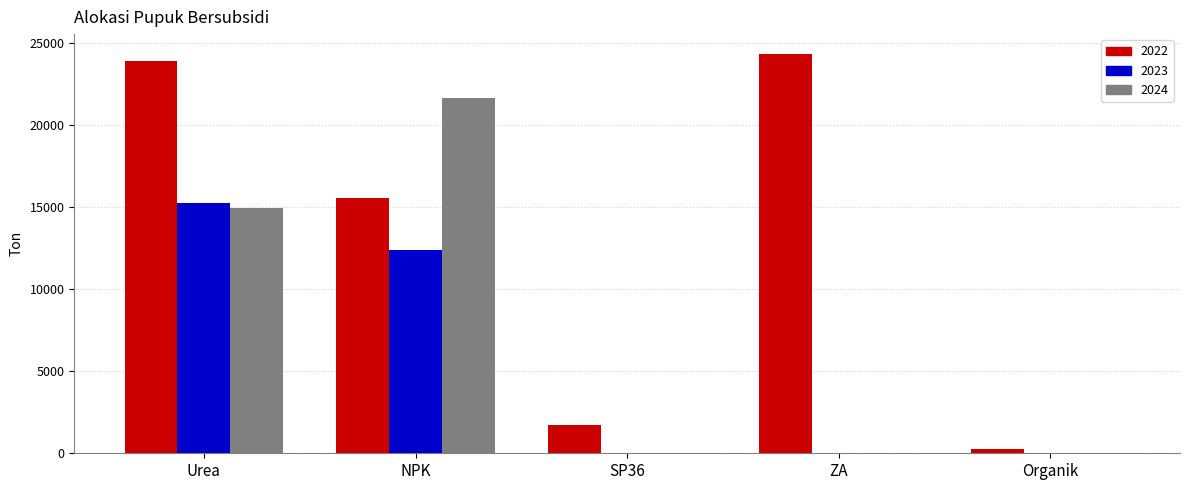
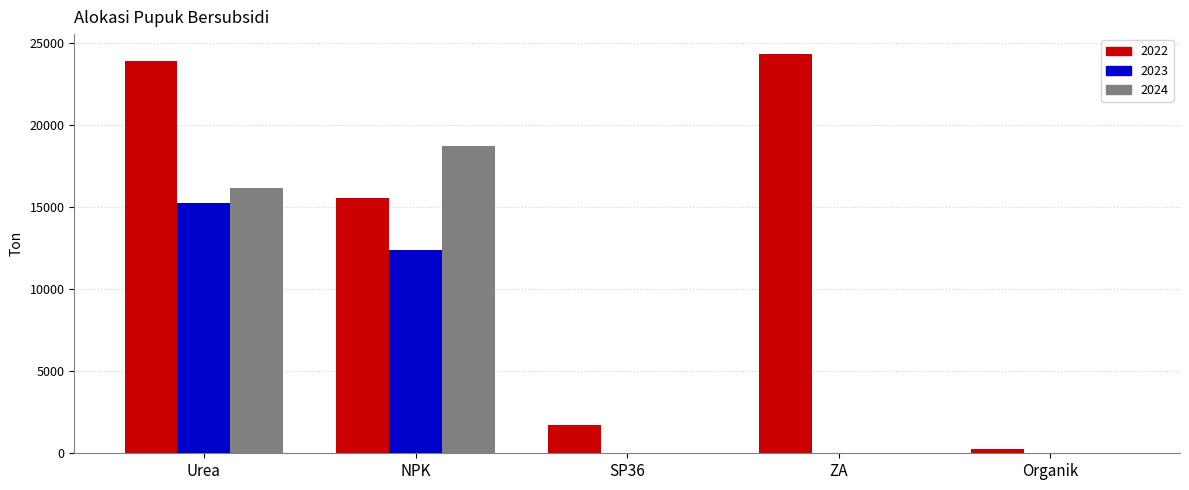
  {
    "2022": {
      "Urea": 23900,
      "NPK": 15600,
      "SP36": 1700,
      "ZA": 24300,
      "Organik": 200
    },
    "2023": {
      "Urea": 15300,
      "NPK": 12400,
      "SP36": 0,
      "ZA": 0,
      "Organik": 0
    },
    "2024": {
-     "Urea": 14900,
-     "NPK": 21700,
+     "Urea": 16200,
+     "NPK": 18700,
      "SP36": 0,
      "ZA": 0,
      "Organik": 0
    }
  }
